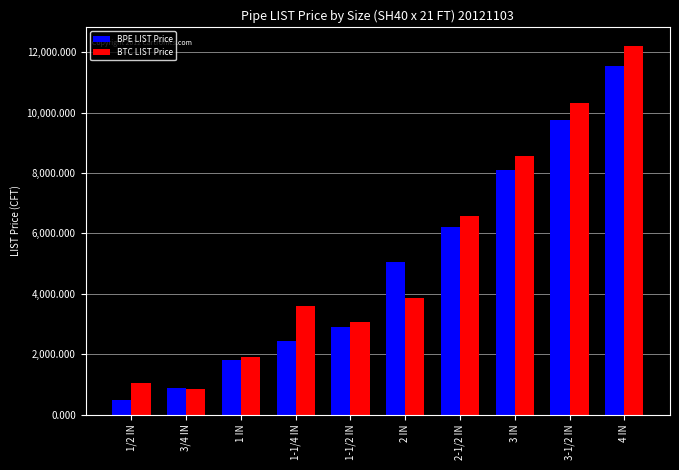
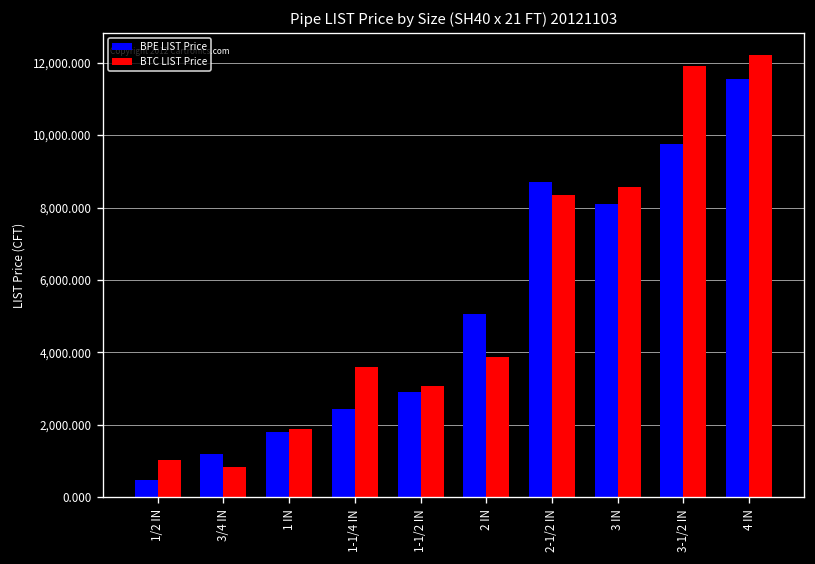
  {
    "BPE LIST Price": {
      "1/2 IN": "500",
-     "3/4 IN": "900",
+     "3/4 IN": "1,200",
      "1 IN": "1,800",
      "1-1/4 IN": "2,400",
      "1-1/2 IN": "2,900",
      "2 IN": "5,100",
-     "2-1/2 IN": "6,200",
+     "2-1/2 IN": "8,700",
      "3 IN": "8,100",
      "3-1/2 IN": "9,700",
      "4 IN": "11,500"
    },
    "BTC LIST Price": {
      "1/2 IN": "1,000",
      "3/4 IN": "800",
      "1 IN": "1,900",
      "1-1/4 IN": "3,600",
      "1-1/2 IN": "3,100",
      "2 IN": "3,900",
-     "2-1/2 IN": "6,600",
+     "2-1/2 IN": "8,300",
      "3 IN": "8,600",
-     "3-1/2 IN": "10,300",
+     "3-1/2 IN": "11,900",
      "4 IN": "12,200"
    }
  }
